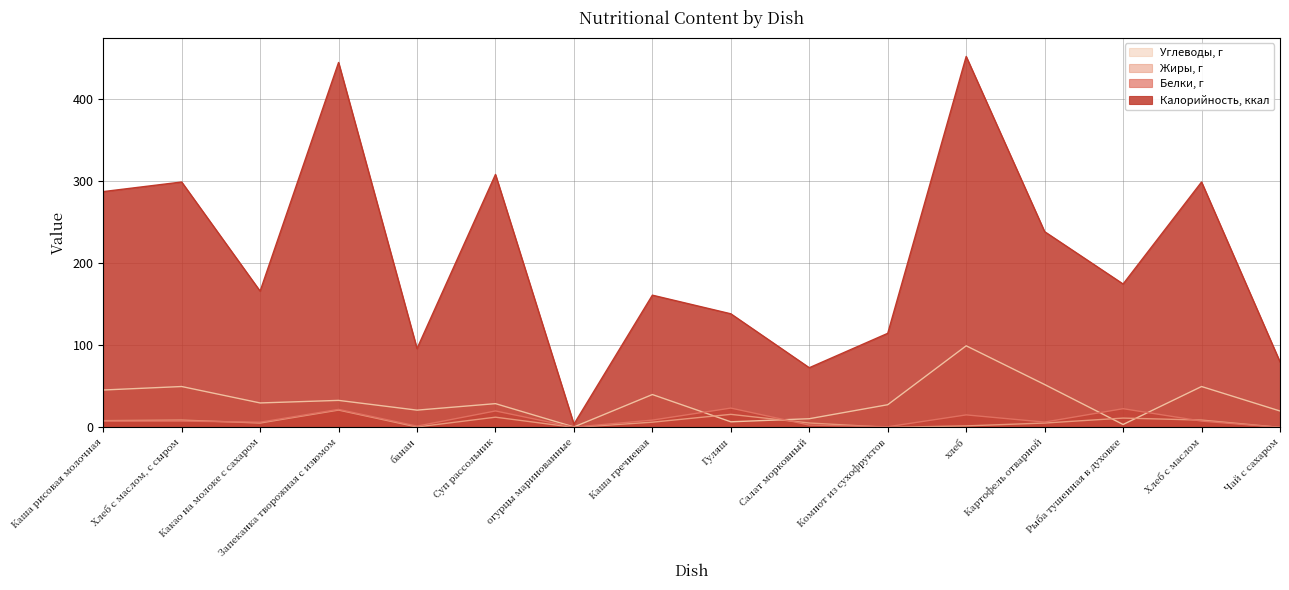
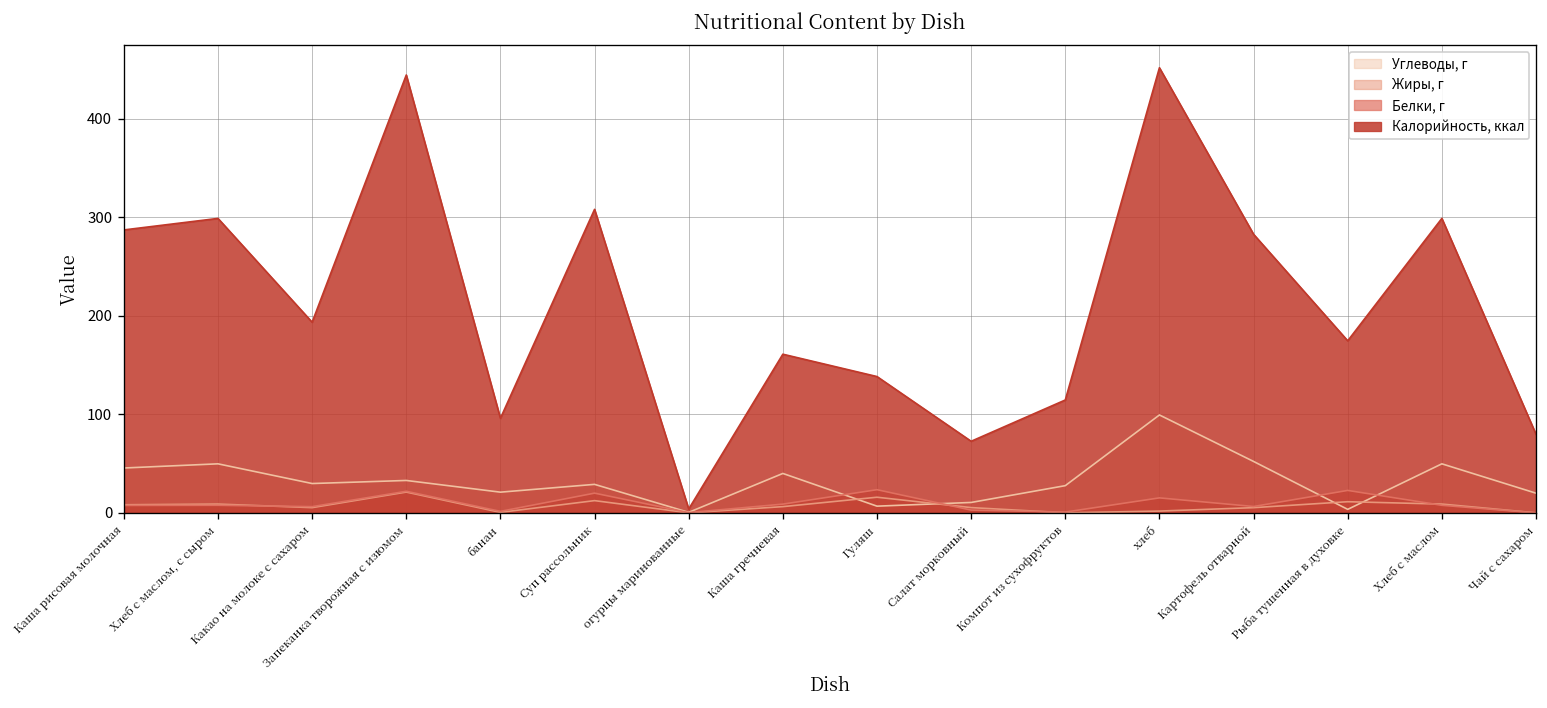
  {
    "Калорийность, ккал": {
      "Каша рисовая молочная": 290,
      "Хлеб с маслом, с сыром": 300,
-     "Какао на молоке с сахаром": 170,
+     "Какао на молоке с сахаром": 190,
      "Запеканка творожная с изюмом": 440,
      "банан": 100,
      "Суп рассольник": 310,
      "огурцы маринованные": 0,
      "Каша гречневая": 160,
      "Гуляш": 140,
      "Салат морковный": 70,
      "Компот из сухофруктов": 110,
      "хлеб": 450,
-     "Картофель отварной": 240,
+     "Картофель отварной": 280,
      "Рыба тушенная в духовке": 170,
      "Хлеб с маслом": 300,
      "Чай с сахаром": 80
    }
  }
